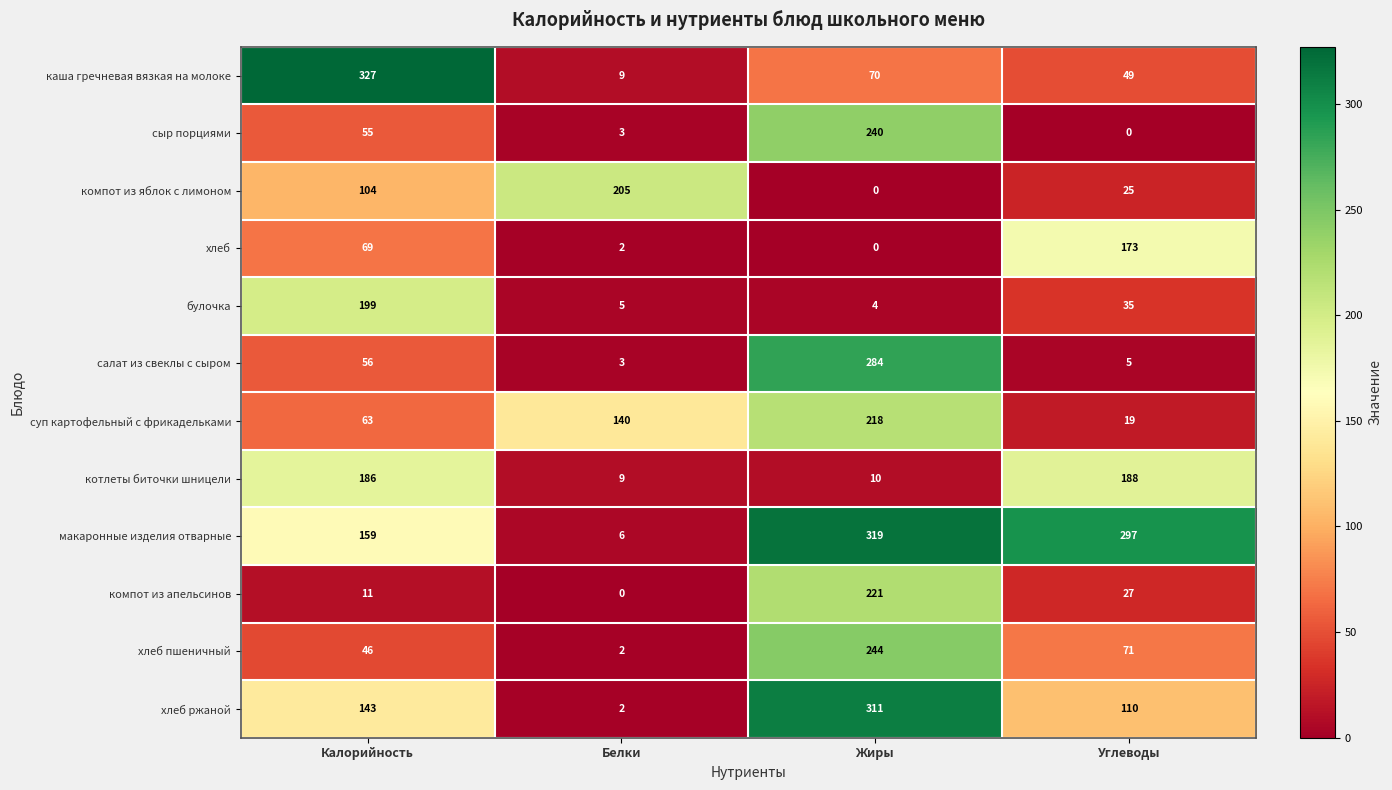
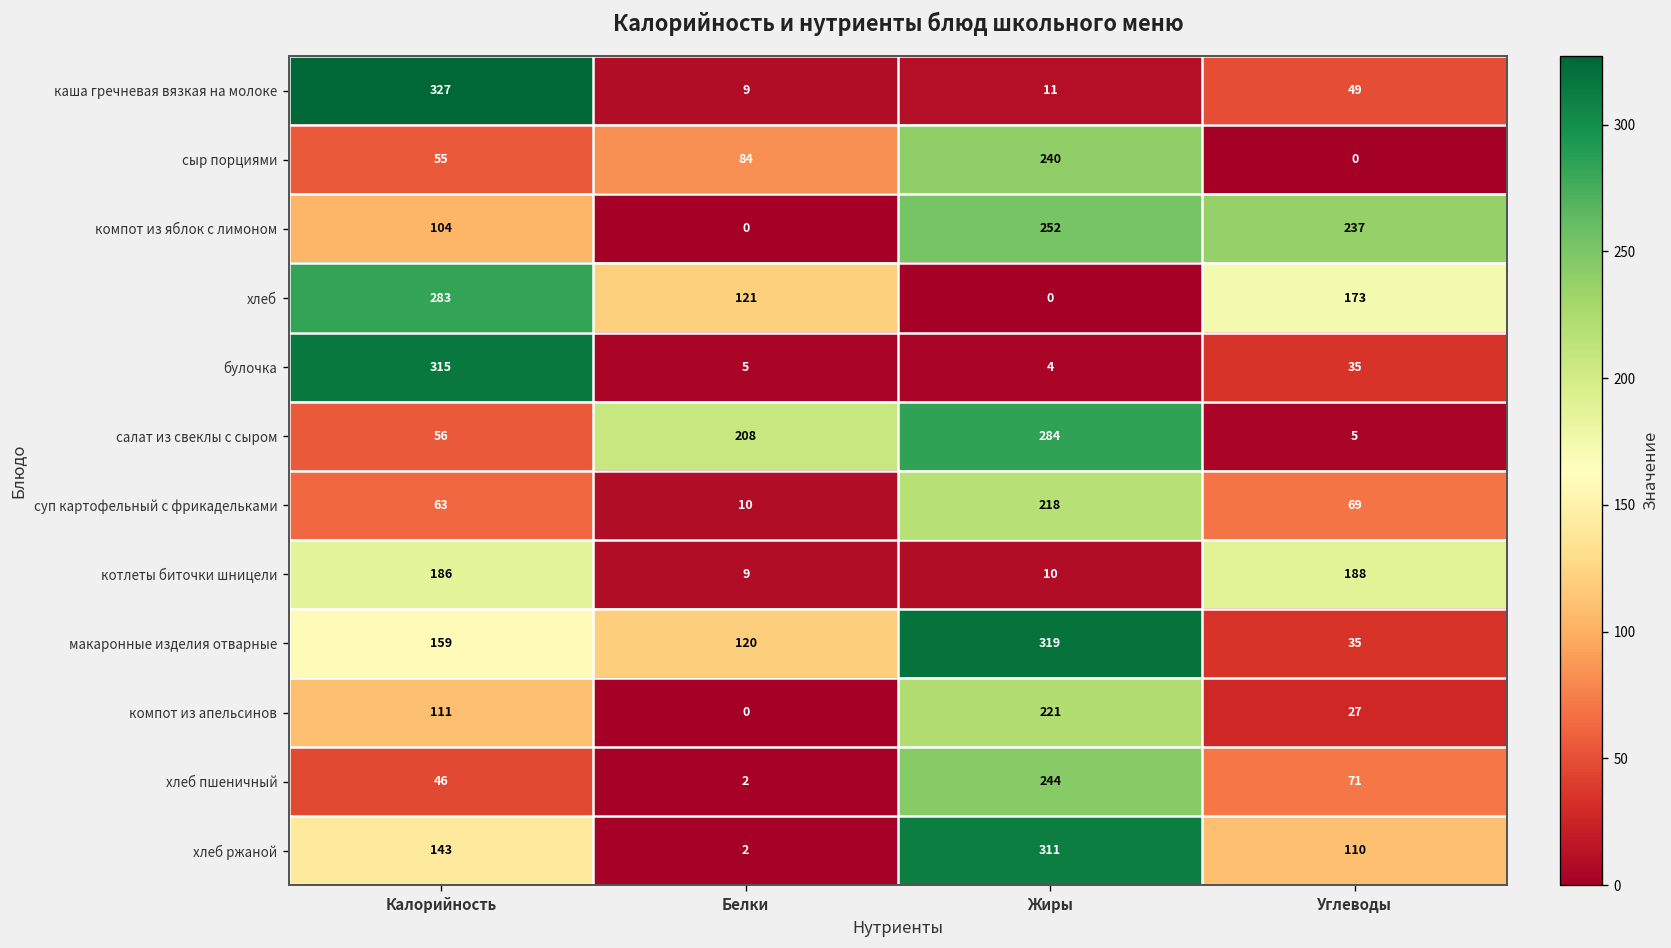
  {
    "каша гречневая вязкая на молоке": {
      "Калорийность": 327,
      "Белки": 9,
-     "Жиры": 70,
+     "Жиры": 11,
      "Углеводы": 49
    },
    "сыр порциями": {
      "Калорийность": 55,
-     "Белки": 3,
+     "Белки": 84,
      "Жиры": 240,
      "Углеводы": 0
    },
    "компот из яблок с лимоном": {
      "Калорийность": 104,
-     "Белки": 205,
-     "Жиры": 0,
-     "Углеводы": 25
+     "Белки": 0,
+     "Жиры": 252,
+     "Углеводы": 237
    },
    "хлеб": {
-     "Калорийность": 69,
-     "Белки": 2,
+     "Калорийность": 283,
+     "Белки": 121,
      "Жиры": 0,
      "Углеводы": 173
    },
    "булочка": {
-     "Калорийность": 199,
+     "Калорийность": 315,
      "Белки": 5,
      "Жиры": 4,
      "Углеводы": 35
    },
    "салат из свеклы с сыром": {
      "Калорийность": 56,
-     "Белки": 3,
+     "Белки": 208,
      "Жиры": 284,
      "Углеводы": 5
    },
    "суп картофельный с фрикадельками": {
      "Калорийность": 63,
-     "Белки": 140,
+     "Белки": 10,
      "Жиры": 218,
-     "Углеводы": 19
+     "Углеводы": 69
    },
    "котлеты биточки шницели": {
      "Калорийность": 186,
      "Белки": 9,
      "Жиры": 10,
      "Углеводы": 188
    },
    "макаронные изделия отварные": {
      "Калорийность": 159,
-     "Белки": 6,
+     "Белки": 120,
      "Жиры": 319,
-     "Углеводы": 297
+     "Углеводы": 35
    },
    "компот из апельсинов": {
-     "Калорийность": 11,
+     "Калорийность": 111,
      "Белки": 0,
      "Жиры": 221,
      "Углеводы": 27
    },
    "хлеб пшеничный": {
      "Калорийность": 46,
      "Белки": 2,
      "Жиры": 244,
      "Углеводы": 71
    },
    "хлеб ржаной": {
      "Калорийность": 143,
      "Белки": 2,
      "Жиры": 311,
      "Углеводы": 110
    }
  }
